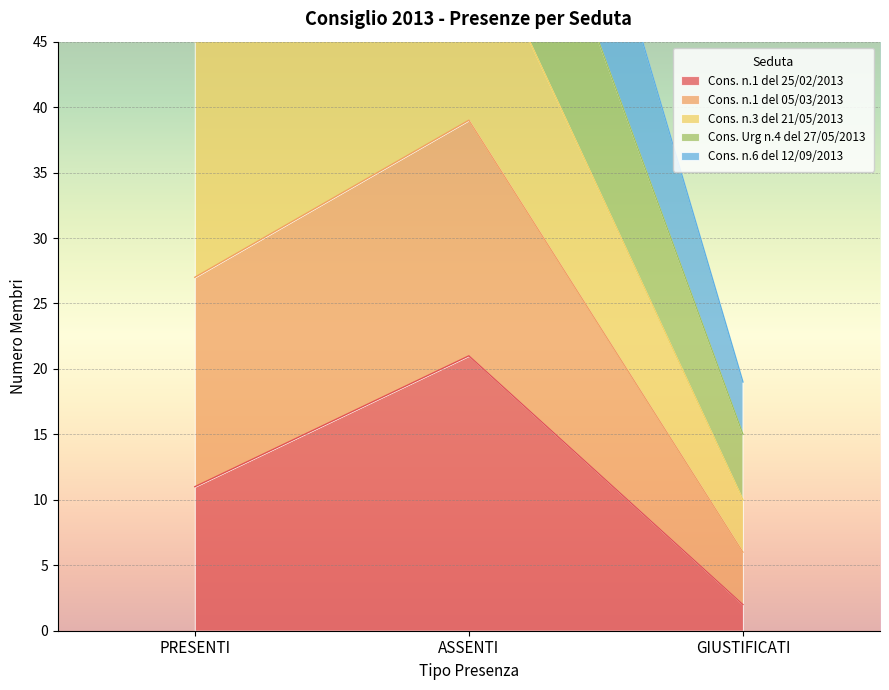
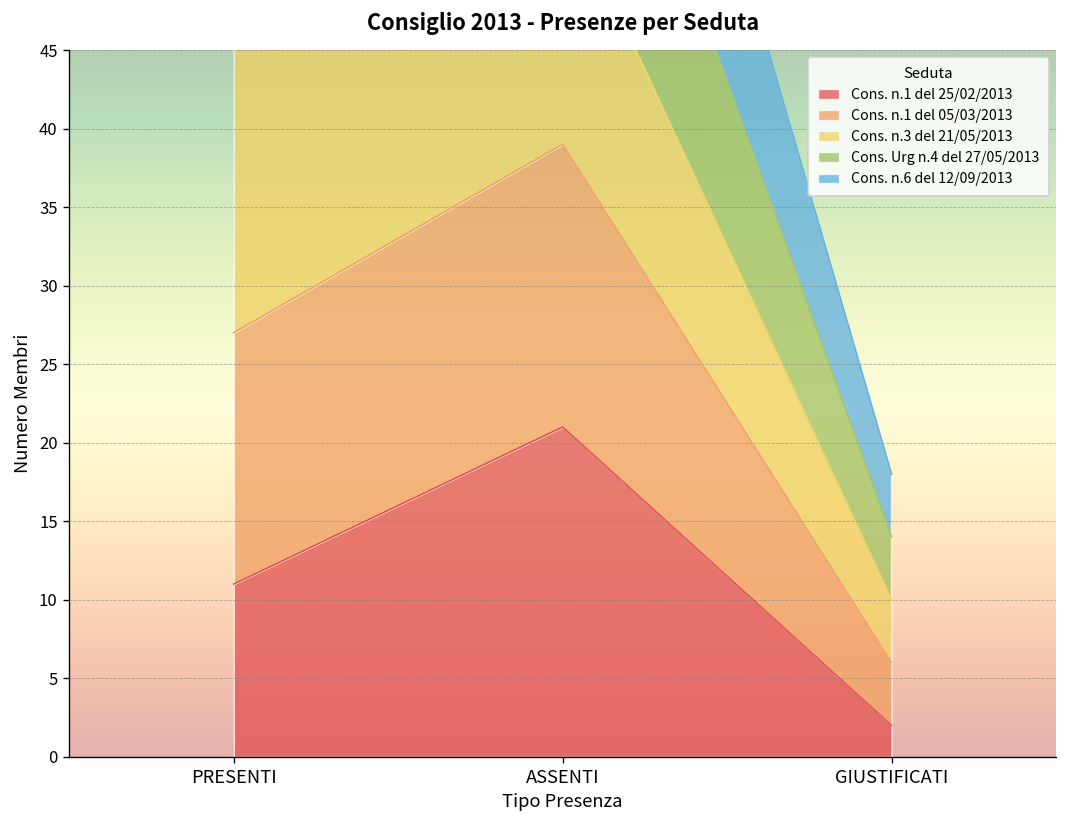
  {
    "Cons. n.1 del 25/02/2013": {
      "PRESENTI": 11,
      "ASSENTI": 21,
      "GIUSTIFICATI": 2
    },
    "Cons. Urg n.4 del 27/05/2013": {
-     "GIUSTIFICATI": 5
+     "GIUSTIFICATI": 4
    },
    "Cons. n.6 del 12/09/2013": {
      "GIUSTIFICATI": 4
    }
  }
